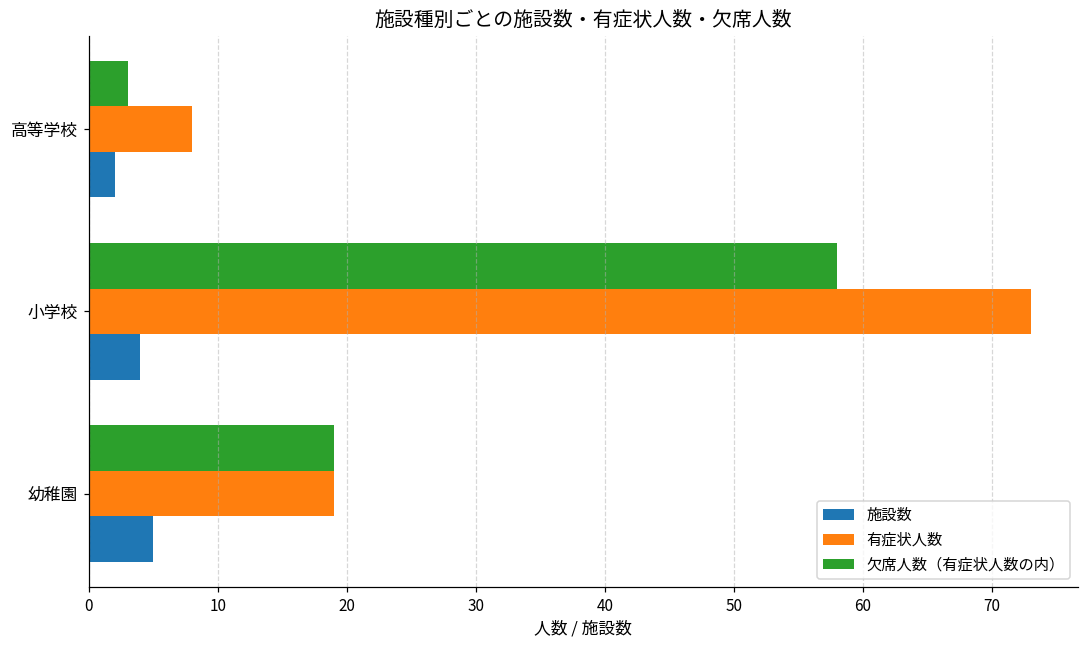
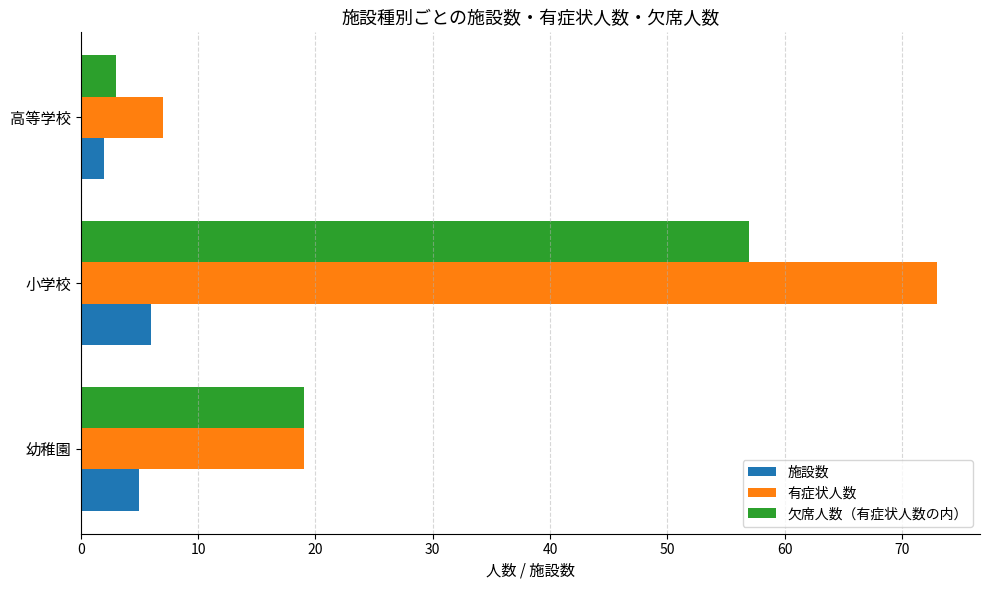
  {
    "施設数": {
      "高等学校": 2,
-     "小学校": 4,
+     "小学校": 6,
      "幼稚園": 5
    },
    "有症状人数": {
-     "高等学校": 8,
+     "高等学校": 7,
      "小学校": 73,
      "幼稚園": 19
    },
    "欠席人数（有症状人数の内）": {
      "高等学校": 3,
-     "小学校": 58,
+     "小学校": 57,
      "幼稚園": 19
    }
  }
